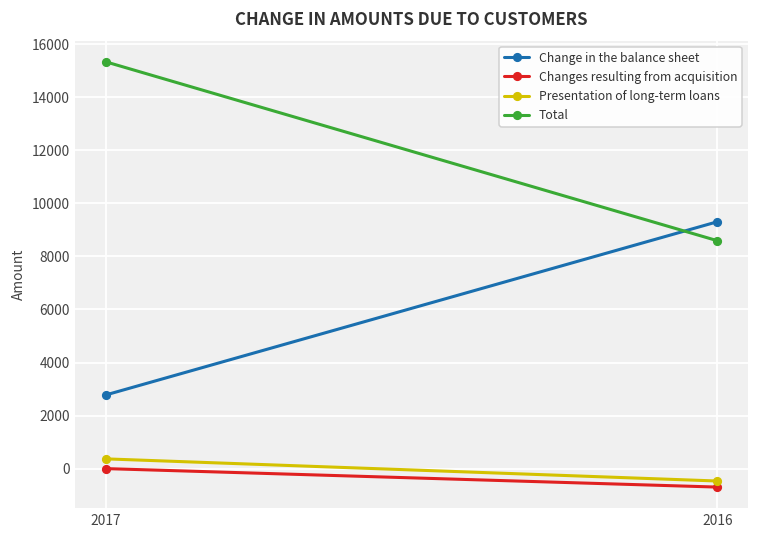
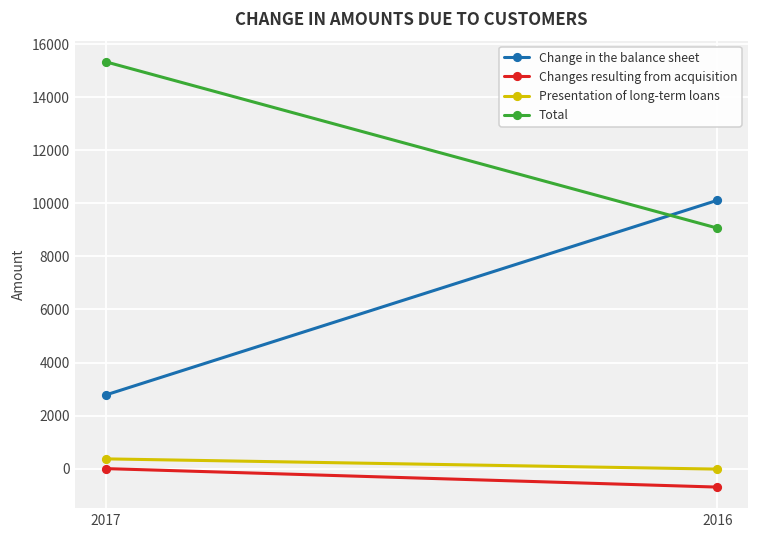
  {
    "Change in the balance sheet": {
      "2017": 2800,
-     "2016": 9300
+     "2016": 10100
    },
    "Changes resulting from acquisition": {
      "2017": 0,
      "2016": -700
    },
    "Presentation of long-term loans": {
      "2017": 400,
-     "2016": -500
+     "2016": 0
    },
    "Total": {
      "2017": 15300,
-     "2016": 8600
+     "2016": 9100
    }
  }
